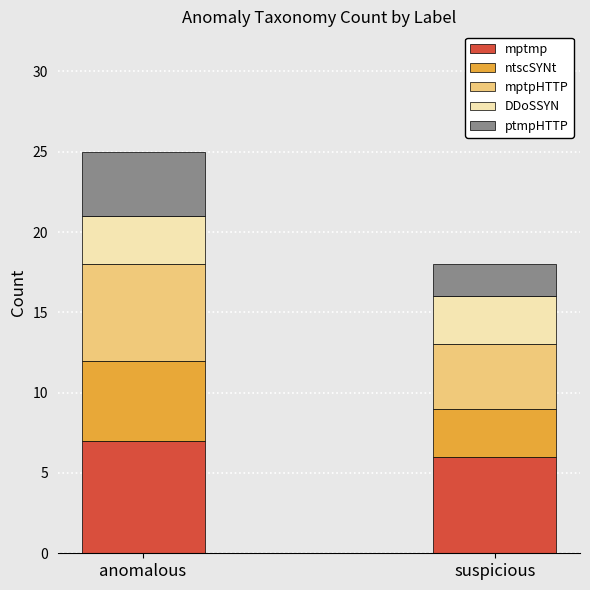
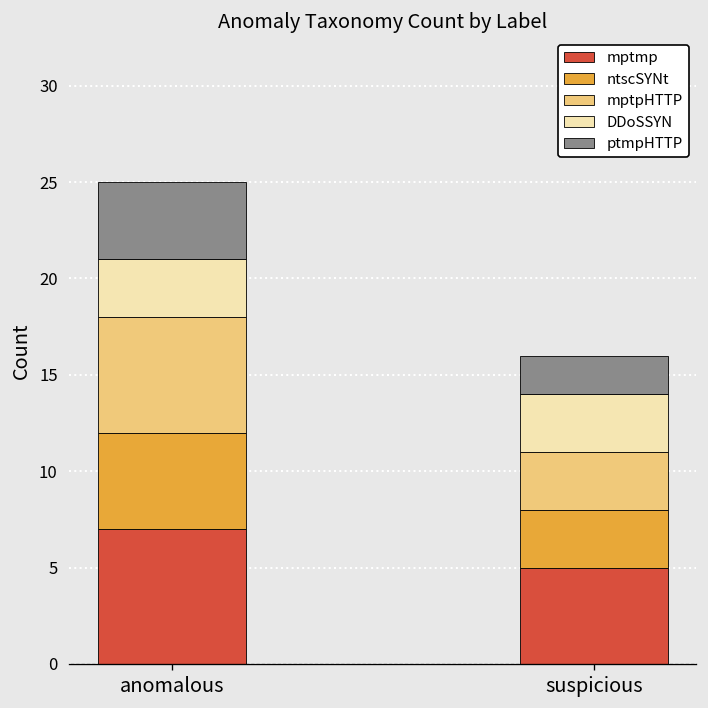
  {
    "mptmp": {
      "anomalous": 7,
-     "suspicious": 6
+     "suspicious": 5
    },
    "ntscSYNt": {
      "anomalous": 5,
      "suspicious": 3
    },
    "mptpHTTP": {
      "anomalous": 6,
-     "suspicious": 4
+     "suspicious": 3
    },
    "DDoSSYN": {
      "anomalous": 3,
      "suspicious": 3
    },
    "ptmpHTTP": {
      "anomalous": 4,
      "suspicious": 2
    }
  }
